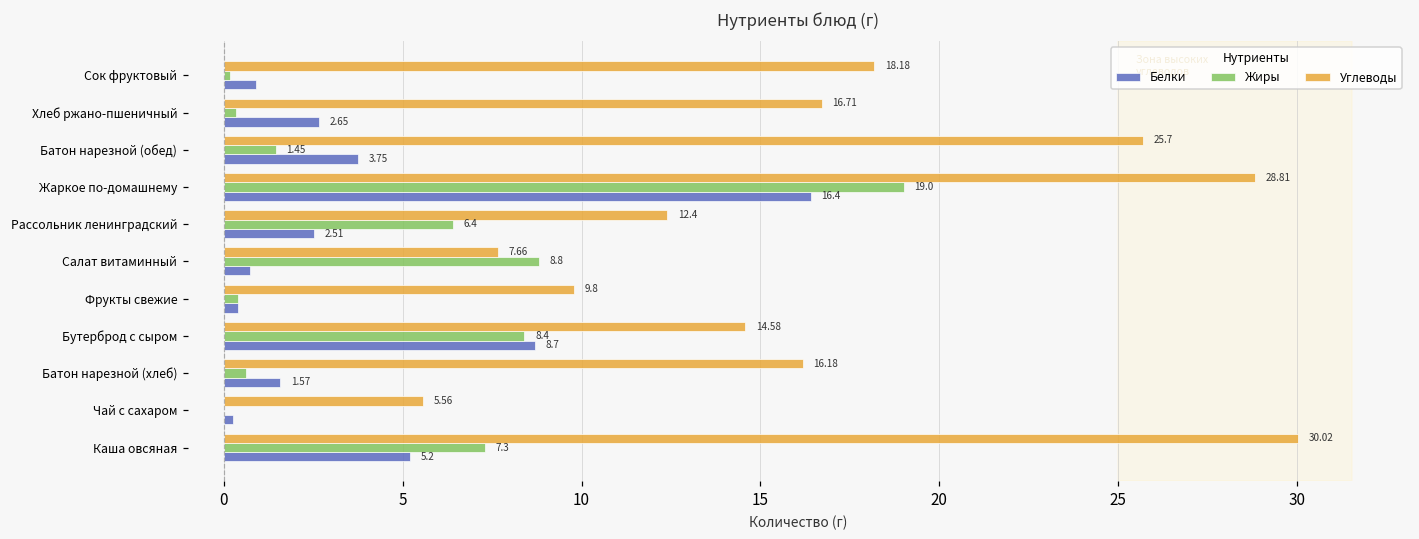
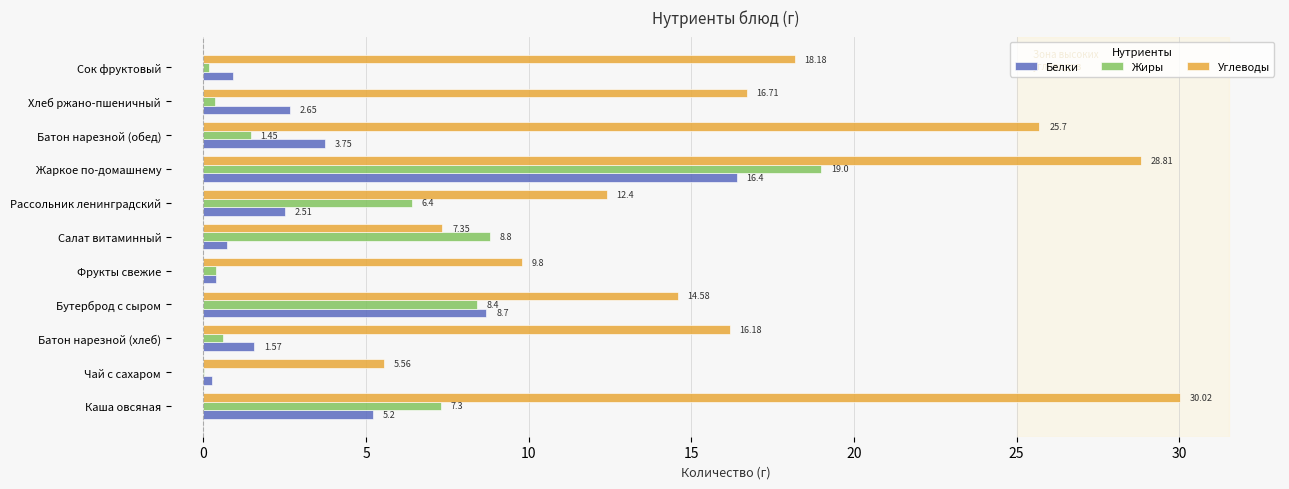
  {
    "Белки": {
      "Хлеб ржано-пшеничный": 2.65,
      "Батон нарезной (обед)": 3.75,
      "Жаркое по-домашнему": 16.4,
      "Рассольник ленинградский": 2.51,
      "Бутерброд с сыром": 8.7,
      "Батон нарезной (хлеб)": 1.57,
      "Каша овсяная": 5.2
    },
    "Жиры": {
      "Батон нарезной (обед)": 1.45,
      "Жаркое по-домашнему": 19.0,
      "Рассольник ленинградский": 6.4,
      "Салат витаминный": 8.8,
      "Бутерброд с сыром": 8.4,
      "Каша овсяная": 7.3
    },
    "Углеводы": {
      "Сок фруктовый": 18.18,
      "Хлеб ржано-пшеничный": 16.71,
      "Батон нарезной (обед)": 25.7,
      "Жаркое по-домашнему": 28.81,
      "Рассольник ленинградский": 12.4,
-     "Салат витаминный": 7.66,
+     "Салат витаминный": 7.35,
      "Фрукты свежие": 9.8,
      "Бутерброд с сыром": 14.58,
      "Батон нарезной (хлеб)": 16.18,
      "Чай с сахаром": 5.56,
      "Каша овсяная": 30.02
    }
  }
